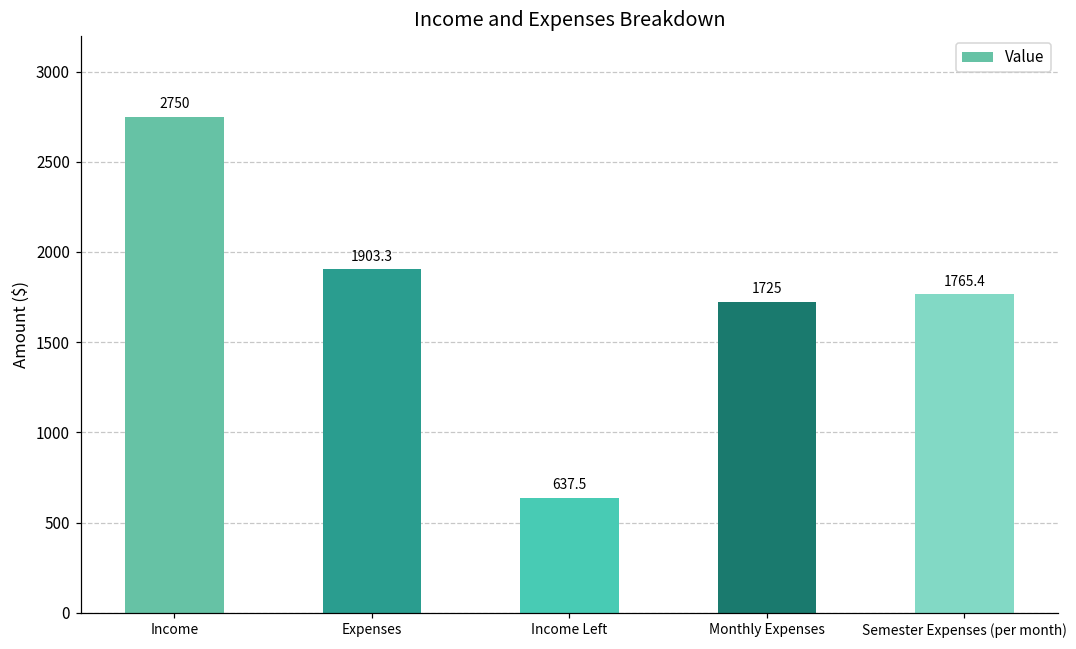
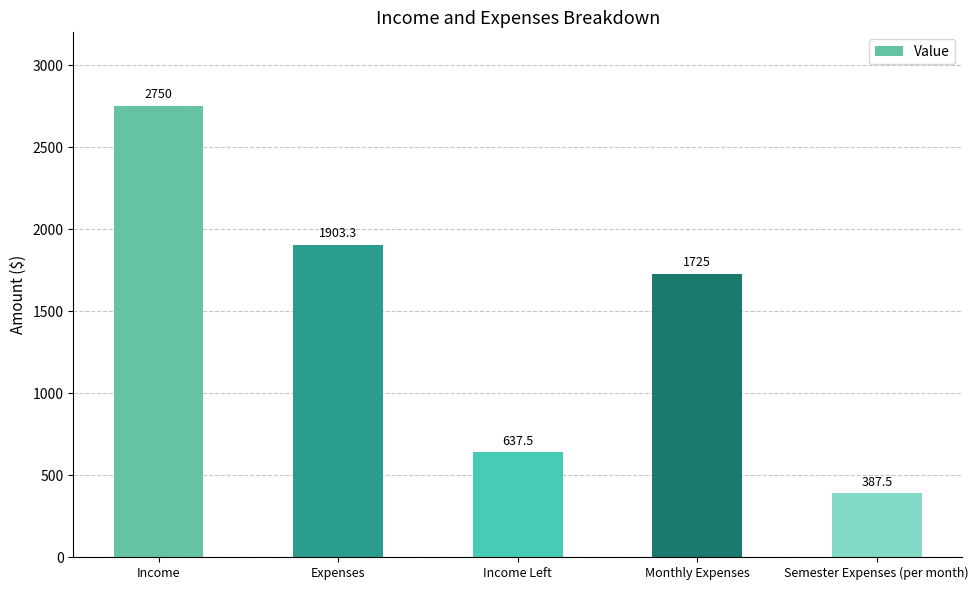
  {
    "Income": 2750,
    "Expenses": 1903.3,
    "Income Left": 637.5,
    "Monthly Expenses": 1725,
-   "Semester Expenses (per month)": 1765.4
+   "Semester Expenses (per month)": 387.5
  }
